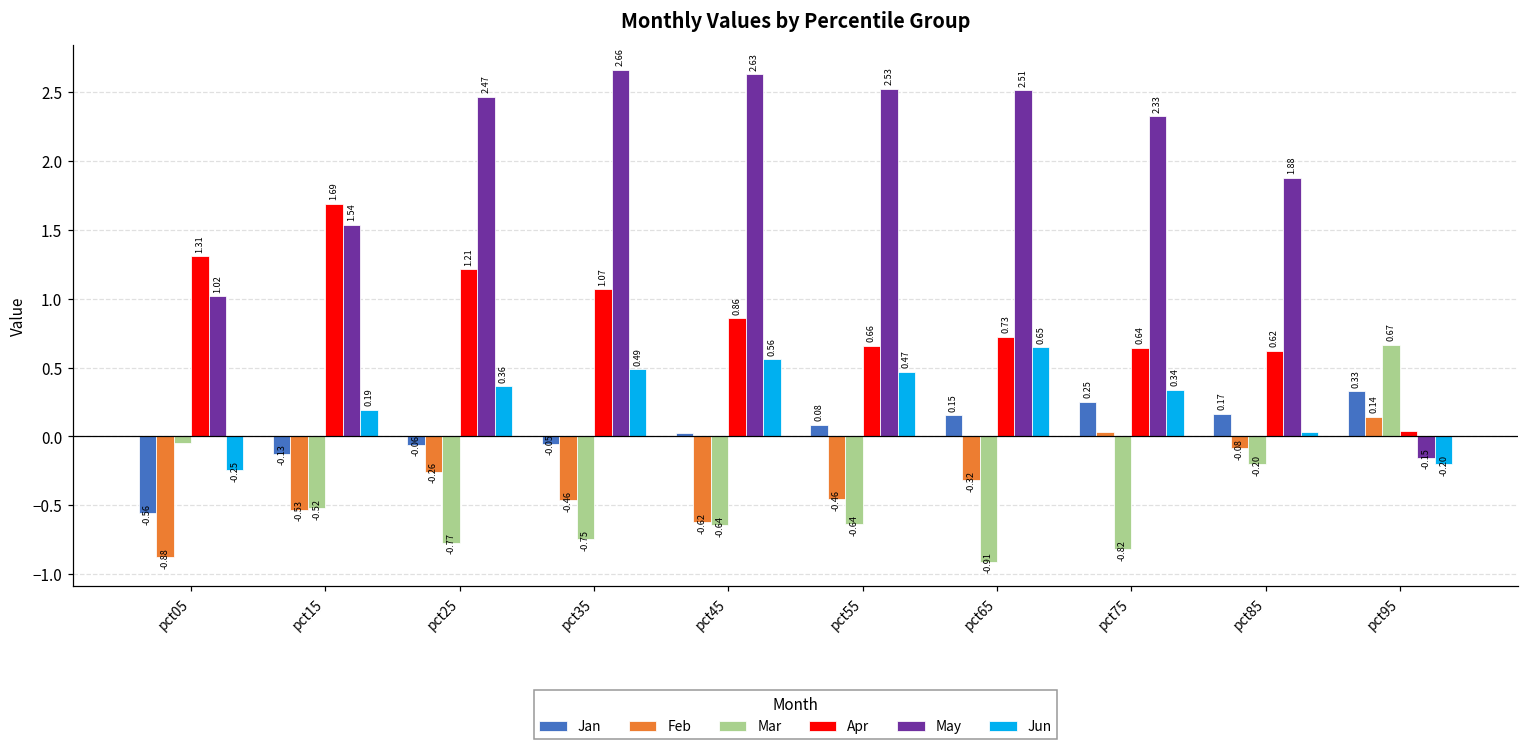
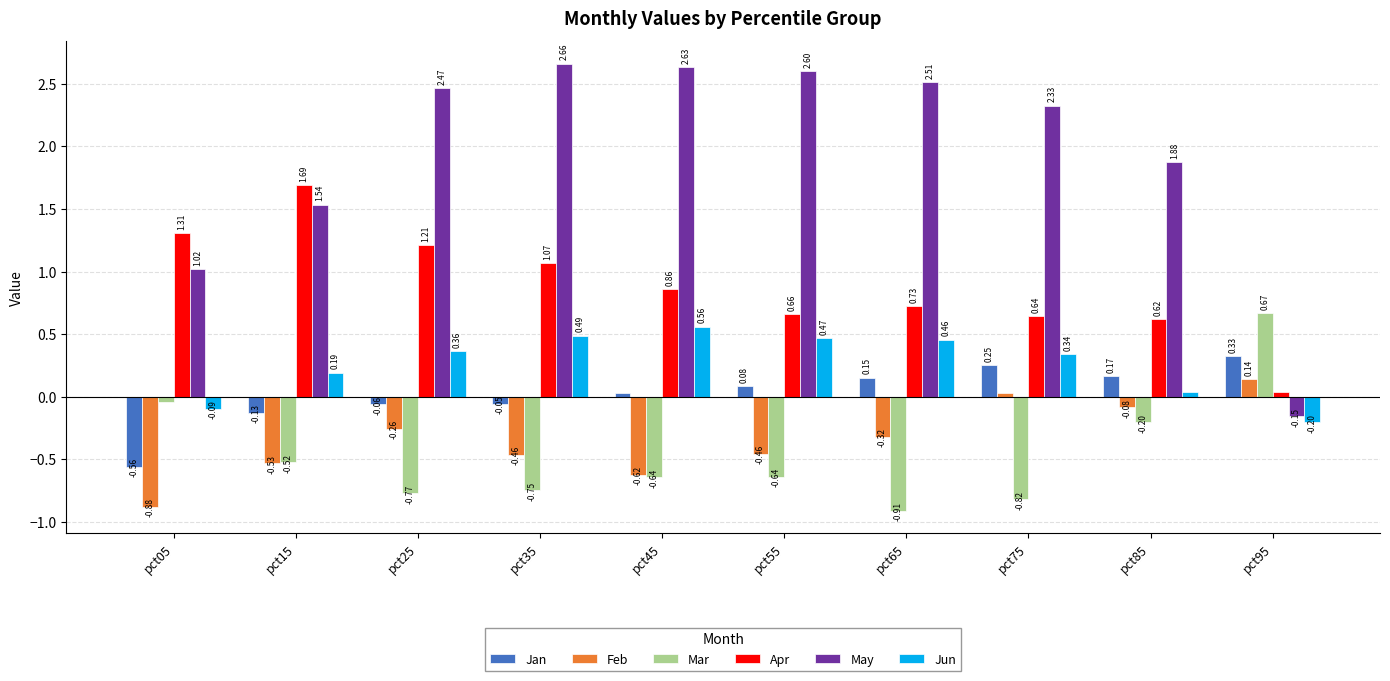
  {
    "Jan": {
      "pct05": -0.56,
      "pct15": -0.13,
      "pct25": -0.06,
      "pct35": -0.05,
      "pct55": 0.08,
      "pct65": 0.15,
      "pct75": 0.25,
      "pct85": 0.17,
      "pct95": 0.33
    },
    "Feb": {
      "pct05": -0.88,
      "pct15": -0.53,
      "pct25": -0.26,
      "pct35": -0.46,
      "pct45": -0.62,
      "pct55": -0.46,
      "pct65": -0.32,
      "pct85": -0.08,
      "pct95": 0.14
    },
    "Mar": {
      "pct15": -0.52,
      "pct25": -0.77,
      "pct35": -0.75,
      "pct45": -0.64,
      "pct55": -0.64,
      "pct65": -0.91,
      "pct75": -0.82,
      "pct85": -0.20,
      "pct95": 0.67
    },
    "Apr": {
      "pct05": 1.31,
      "pct15": 1.69,
      "pct25": 1.21,
      "pct35": 1.07,
      "pct45": 0.86,
      "pct55": 0.66,
      "pct65": 0.73,
      "pct75": 0.64,
      "pct85": 0.62
    },
    "May": {
      "pct05": 1.02,
      "pct15": 1.54,
      "pct25": 2.47,
      "pct35": 2.66,
      "pct45": 2.63,
-     "pct55": 2.53,
+     "pct55": 2.60,
      "pct65": 2.51,
      "pct75": 2.33,
      "pct85": 1.88,
      "pct95": -0.15
    },
    "Jun": {
-     "pct05": -0.25,
+     "pct05": -0.09,
      "pct15": 0.19,
      "pct25": 0.36,
      "pct35": 0.49,
      "pct45": 0.56,
      "pct55": 0.47,
-     "pct65": 0.65,
+     "pct65": 0.46,
      "pct75": 0.34,
      "pct95": -0.20
    }
  }
